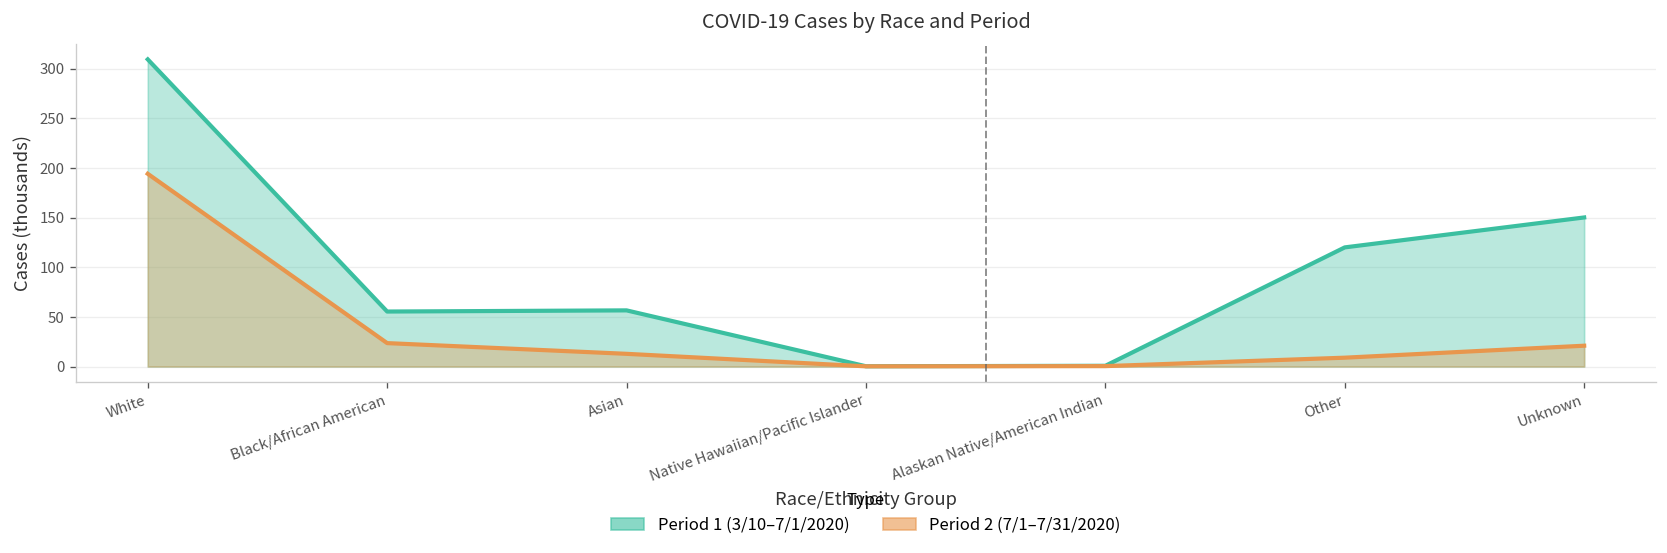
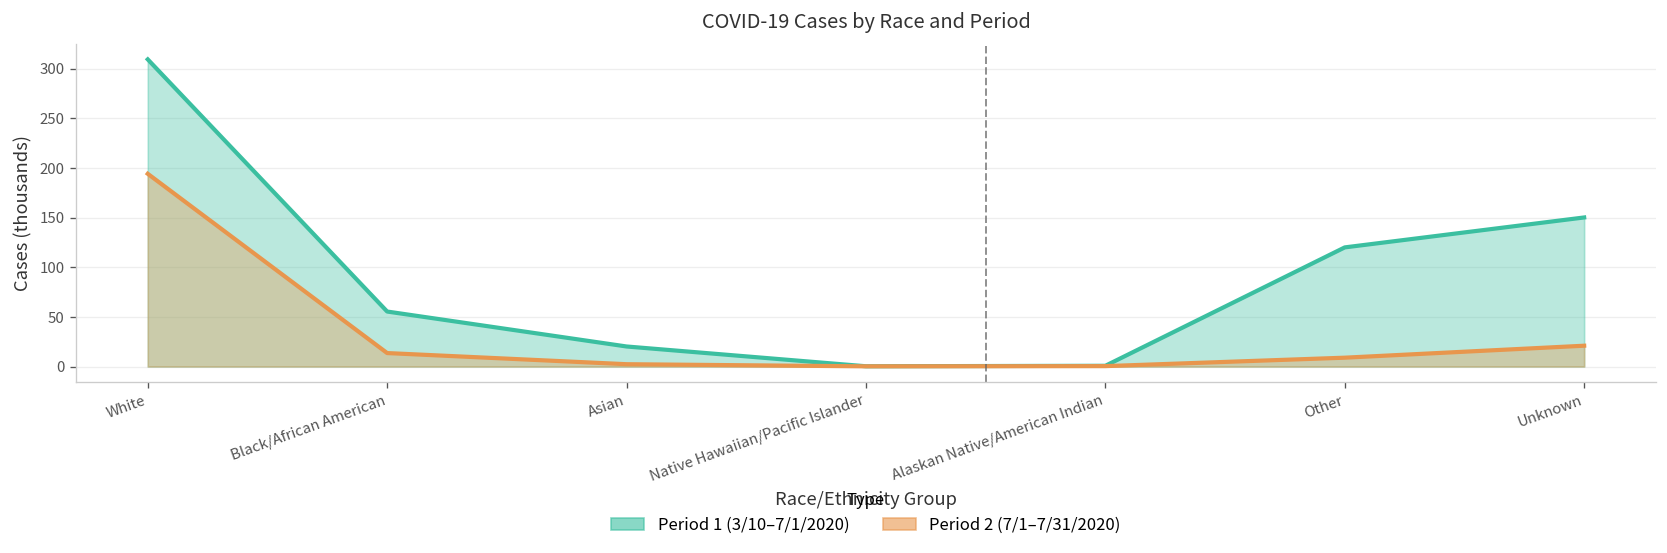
  {
    "Period 1 (3/10–7/1/2020)": {
      "White": 310,
      "Black/African American": 60,
-     "Asian": 60,
+     "Asian": 20,
      "Other": 120,
      "Unknown": 150
    },
    "Period 2 (7/1–7/31/2020)": {
      "White": 190,
-     "Black/African American": 20,
-     "Asian": 10,
+     "Black/African American": 10,
+     "Asian": 0,
      "Other": 10,
      "Unknown": 20
    }
  }
